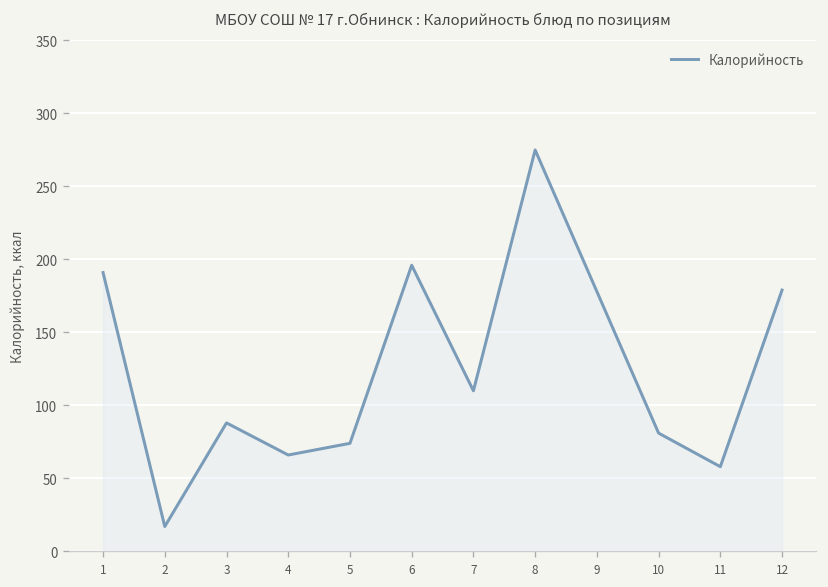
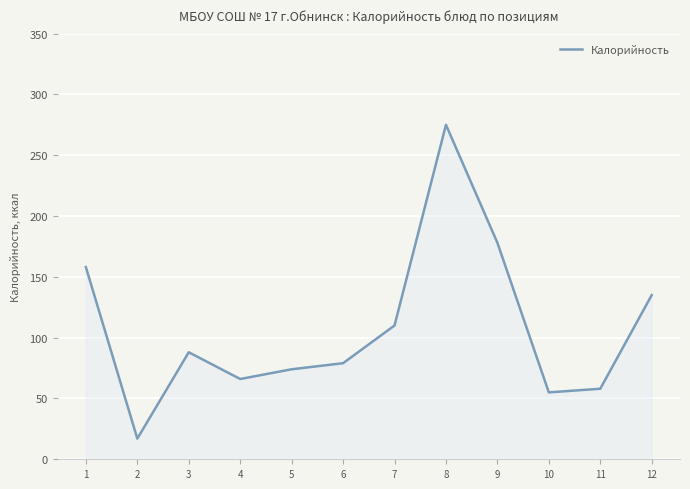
  {
-   "1": 191,
+   "1": 158,
    "2": 17,
    "3": 88,
    "4": 66,
    "5": 74,
-   "6": 196,
+   "6": 79,
    "7": 110,
    "8": 275,
    "9": 178,
-   "10": 81,
+   "10": 55,
    "11": 58,
-   "12": 179
+   "12": 135
  }
